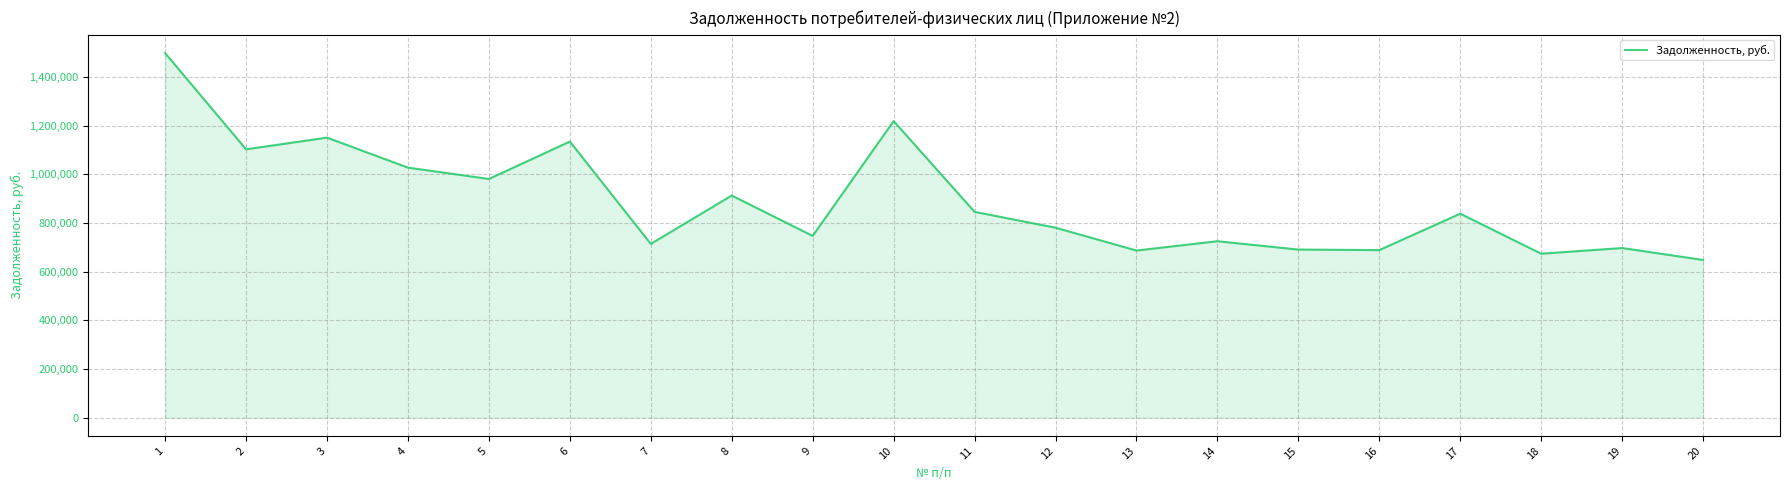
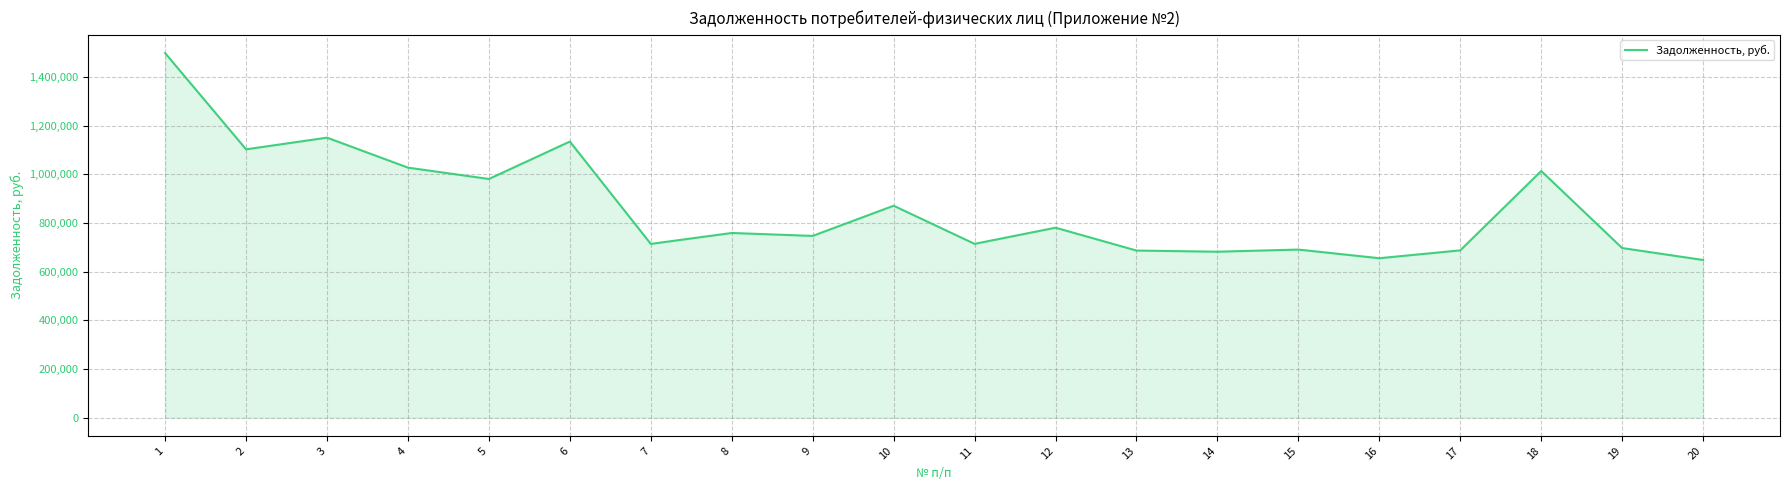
  {
    "1": "1,500,000",
    "2": "1,100,000",
    "3": "1,150,000",
    "4": "1,030,000",
    "5": "980,000",
    "6": "1,130,000",
    "7": "710,000",
-   "8": "910,000",
+   "8": "760,000",
    "9": "750,000",
-   "10": "1,220,000",
-   "11": "850,000",
+   "10": "870,000",
+   "11": "710,000",
    "12": "780,000",
    "13": "690,000",
-   "14": "730,000",
+   "14": "680,000",
    "15": "690,000",
-   "16": "690,000",
-   "17": "840,000",
-   "18": "670,000",
+   "16": "660,000",
+   "17": "690,000",
+   "18": "1,010,000",
    "19": "700,000",
    "20": "650,000"
  }
